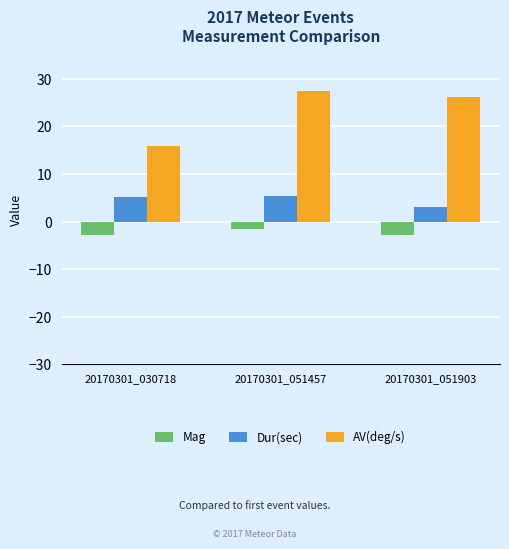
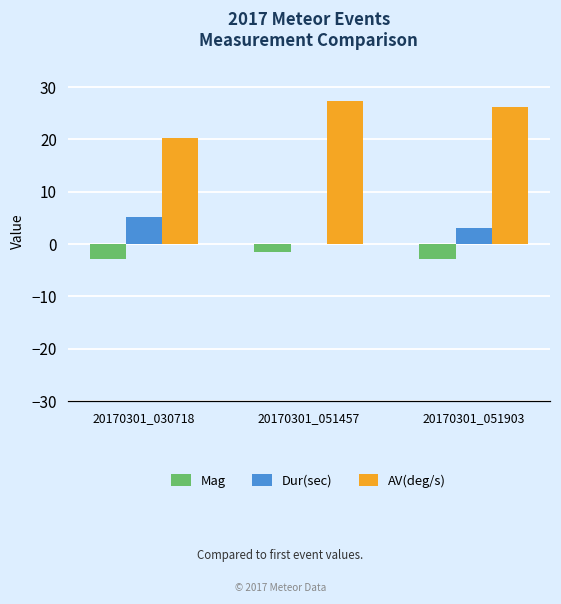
  {
    "Mag": {
      "20170301_030718": -3,
      "20170301_051457": -2,
      "20170301_051903": -3
    },
    "Dur(sec)": {
      "20170301_030718": 5,
-     "20170301_051457": 5,
+     "20170301_051457": 0,
      "20170301_051903": 3
    },
    "AV(deg/s)": {
-     "20170301_030718": 16,
+     "20170301_030718": 20,
      "20170301_051457": 27,
      "20170301_051903": 26
    }
  }
